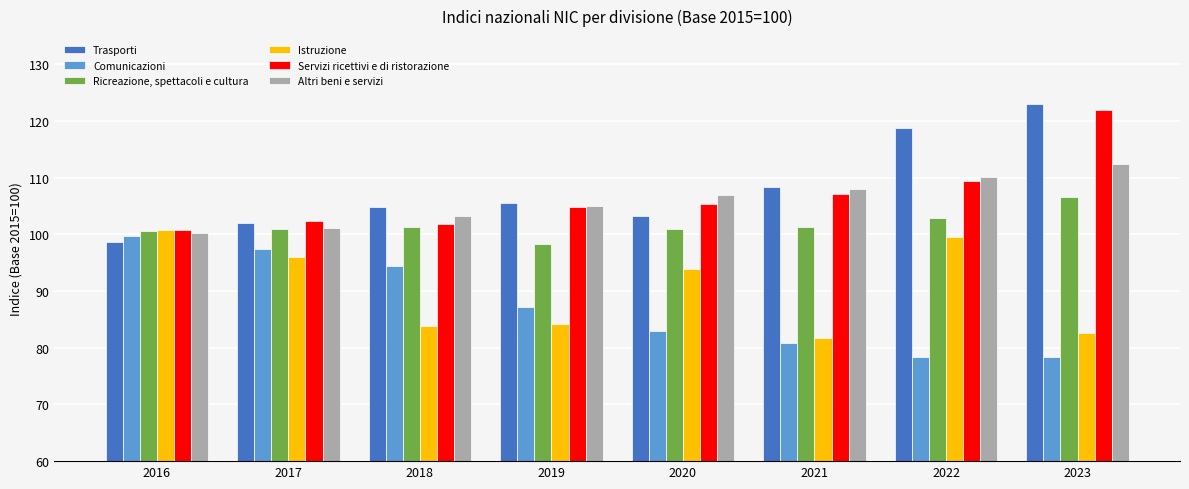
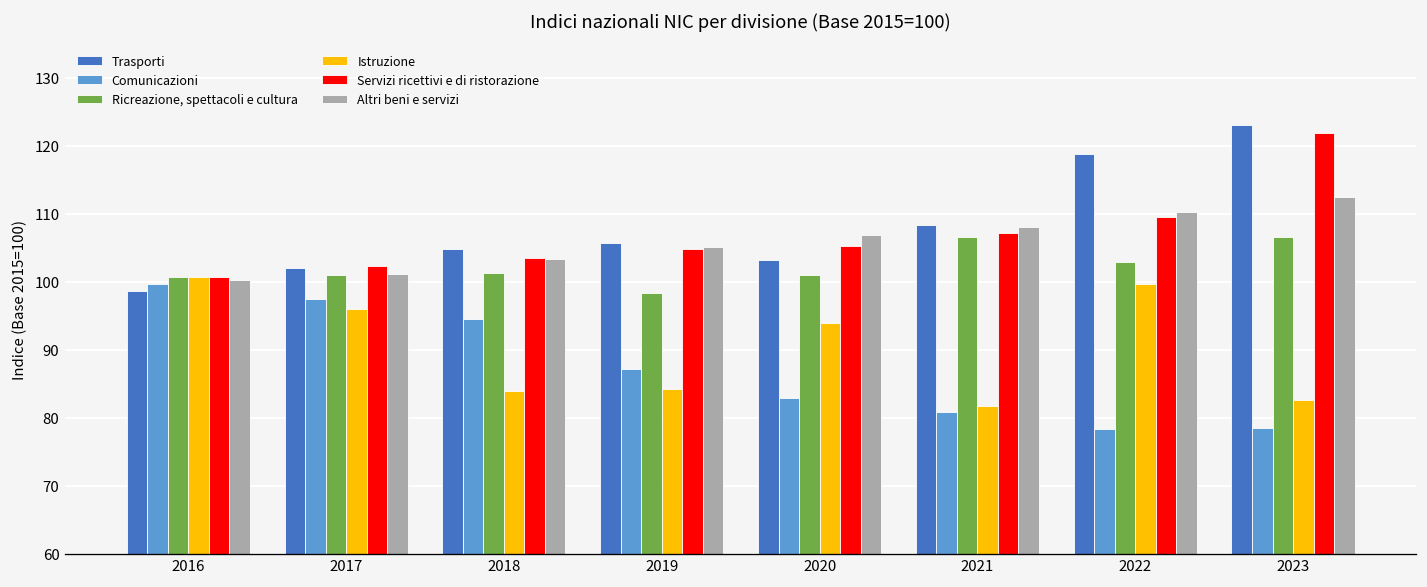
  {
    "Ricreazione, spettacoli e cultura": {
      "2016": 101,
      "2017": 101,
      "2018": 101,
      "2019": 98,
      "2020": 101,
-     "2021": 101,
+     "2021": 107,
      "2022": 103,
      "2023": 107
    },
    "Istruzione": {
      "2016": 101,
      "2017": 96,
      "2018": 84,
      "2019": 84,
      "2020": 94,
      "2021": 82,
      "2022": 100,
      "2023": 83
    },
    "Servizi ricettivi e di ristorazione": {
      "2016": 101,
      "2017": 102,
-     "2018": 102,
+     "2018": 104,
      "2019": 105,
      "2020": 105,
      "2021": 107,
      "2022": 110,
      "2023": 122
    },
    "Altri beni e servizi": {
      "2016": 100,
      "2017": 101,
      "2018": 103,
      "2019": 105,
      "2020": 107,
      "2021": 108,
      "2022": 110,
      "2023": 113
    }
  }
